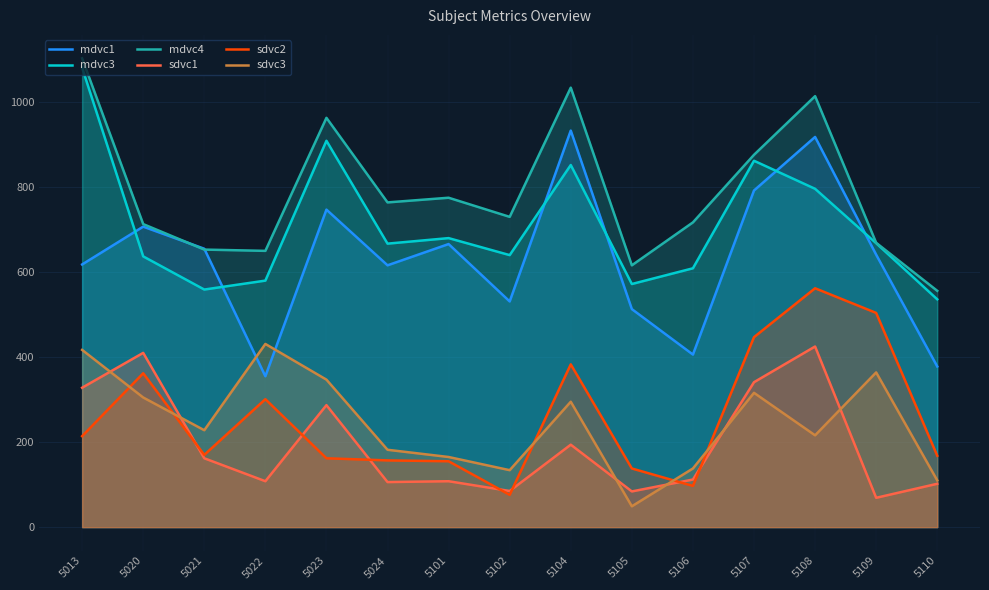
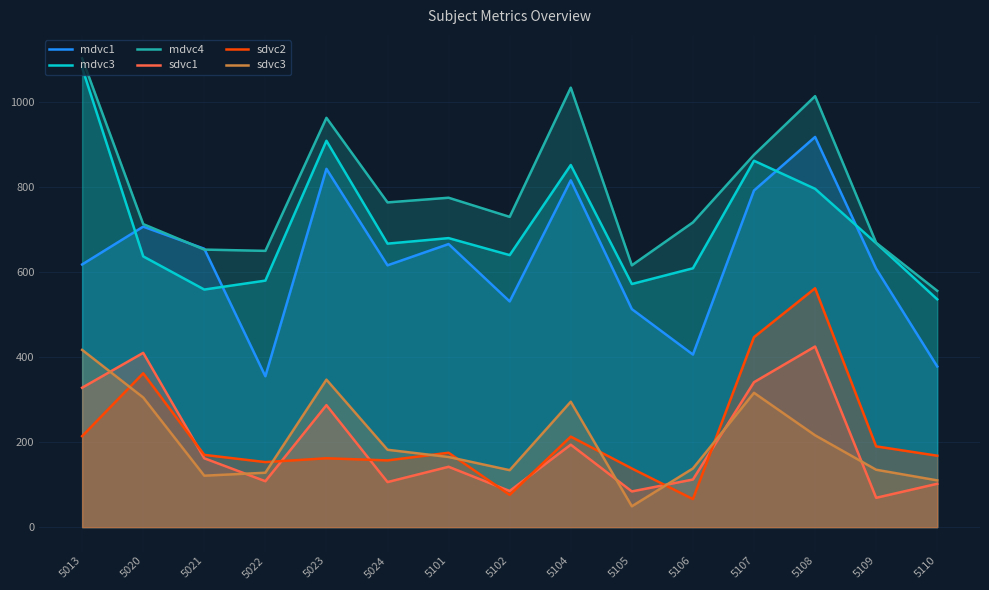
  {
    "mdvc1": {
      "5013": 620,
      "5022": 360,
-     "5023": 750,
+     "5023": 840,
      "5024": 620,
      "5101": 670,
      "5102": 530,
-     "5104": 930,
+     "5104": 820,
      "5105": 510,
      "5106": 410,
      "5107": 790,
      "5108": 920,
-     "5109": 640,
+     "5109": 610,
      "5110": 380
    },
    "sdvc1": {
      "5013": 330,
      "5020": 410,
      "5021": 160,
      "5022": 110,
      "5023": 290,
      "5024": 110,
-     "5101": 110,
+     "5101": 140,
      "5102": 90,
      "5104": 190,
      "5105": 80,
      "5106": 110,
      "5107": 340,
      "5108": 430,
      "5109": 70,
      "5110": 100
    },
    "sdvc2": {
      "5013": 210,
      "5020": 360,
      "5021": 170,
-     "5022": 300,
+     "5022": 150,
      "5023": 160,
      "5024": 160,
-     "5101": 160,
+     "5101": 180,
      "5102": 80,
-     "5104": 380,
+     "5104": 210,
      "5105": 140,
-     "5106": 100,
+     "5106": 70,
      "5107": 450,
      "5108": 560,
-     "5109": 500,
+     "5109": 190,
      "5110": 170
    },
    "sdvc3": {
      "5013": 420,
      "5020": 310,
-     "5021": 230,
-     "5022": 430,
+     "5021": 120,
+     "5022": 130,
      "5023": 350,
      "5024": 180,
      "5101": 170,
      "5102": 130,
      "5104": 300,
      "5105": 50,
      "5106": 140,
      "5107": 320,
      "5108": 220,
-     "5109": 360,
+     "5109": 140,
      "5110": 110
    }
  }
